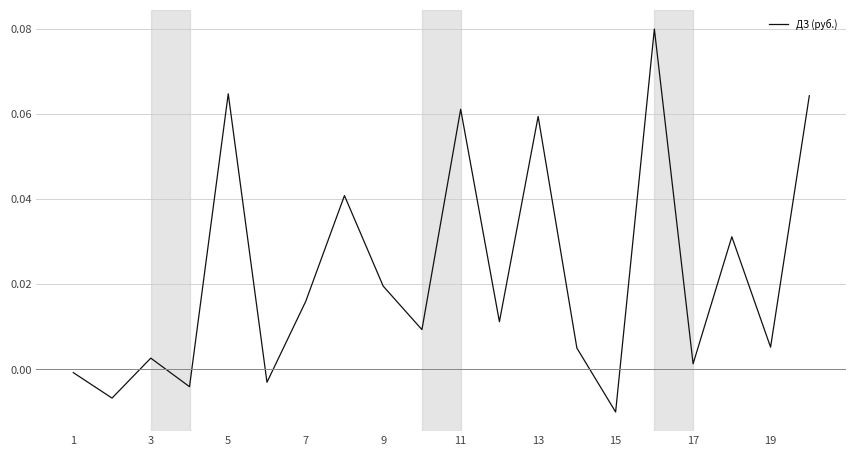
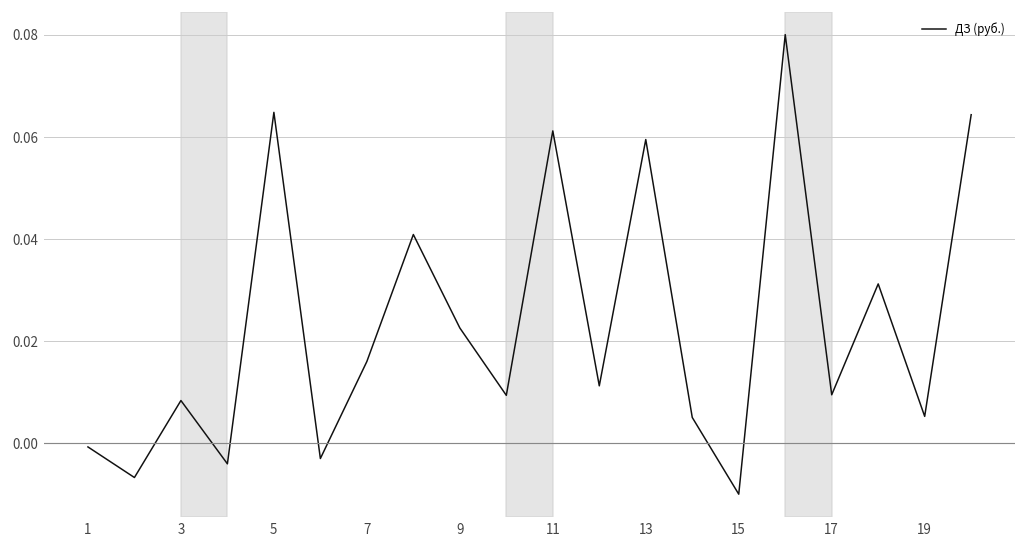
  {
    "1": -0.001,
-   "3": 0.003,
+   "3": 0.008,
    "5": 0.065,
    "7": 0.016,
-   "9": 0.020,
+   "9": 0.023,
    "11": 0.061,
    "13": 0.059,
    "15": -0.010,
-   "17": 0.001,
+   "17": 0.009,
    "19": 0.005
  }
